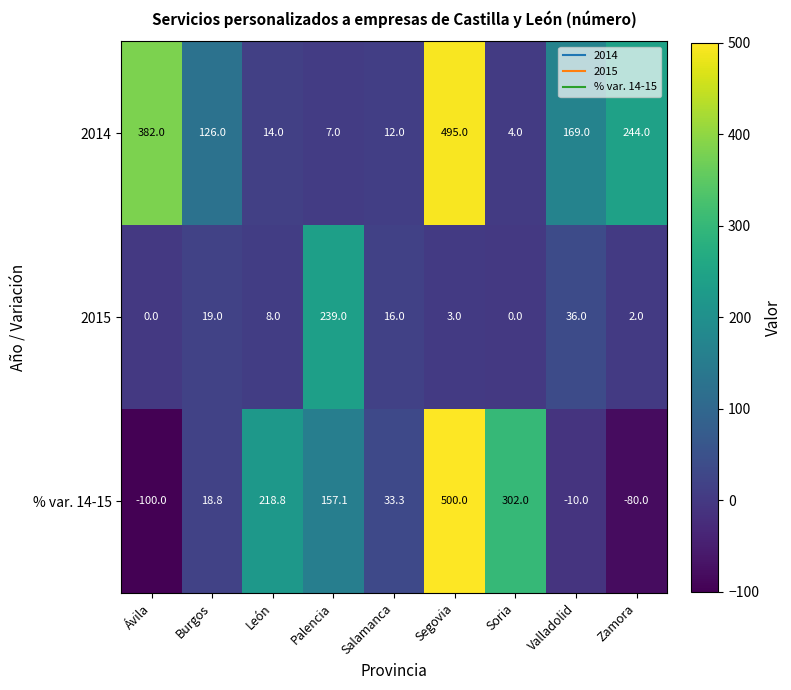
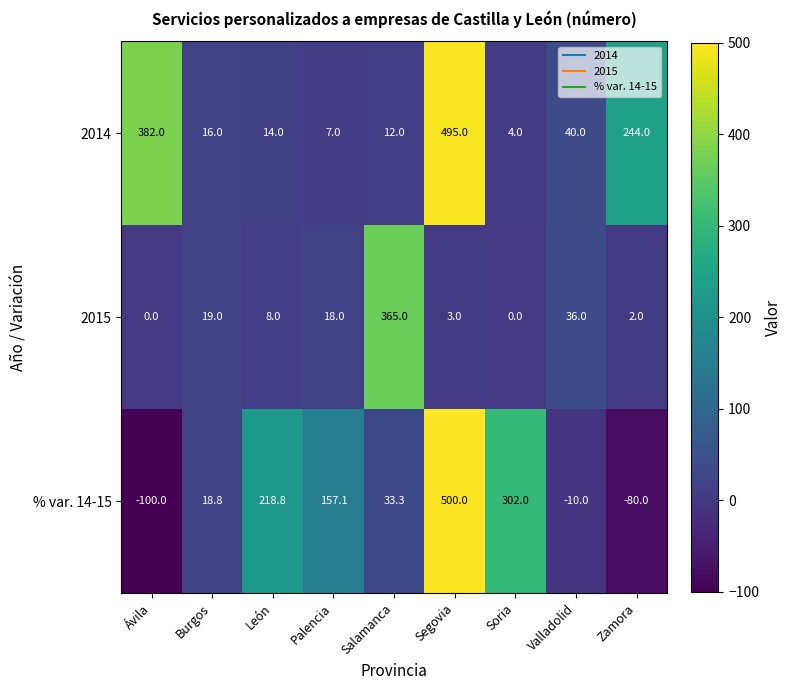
  {
    "2014": {
      "Ávila": 382.0,
-     "Burgos": 126.0,
+     "Burgos": 16.0,
      "León": 14.0,
      "Palencia": 7.0,
      "Salamanca": 12.0,
      "Segovia": 495.0,
      "Soria": 4.0,
-     "Valladolid": 169.0,
+     "Valladolid": 40.0,
      "Zamora": 244.0
    },
    "2015": {
      "Ávila": 0.0,
      "Burgos": 19.0,
      "León": 8.0,
-     "Palencia": 239.0,
-     "Salamanca": 16.0,
+     "Palencia": 18.0,
+     "Salamanca": 365.0,
      "Segovia": 3.0,
      "Soria": 0.0,
      "Valladolid": 36.0,
      "Zamora": 2.0
    },
    "% var. 14-15": {
      "Ávila": -100.0,
      "Burgos": 18.8,
      "León": 218.8,
      "Palencia": 157.1,
      "Salamanca": 33.3,
      "Segovia": 500.0,
      "Soria": 302.0,
      "Valladolid": -10.0,
      "Zamora": -80.0
    }
  }
